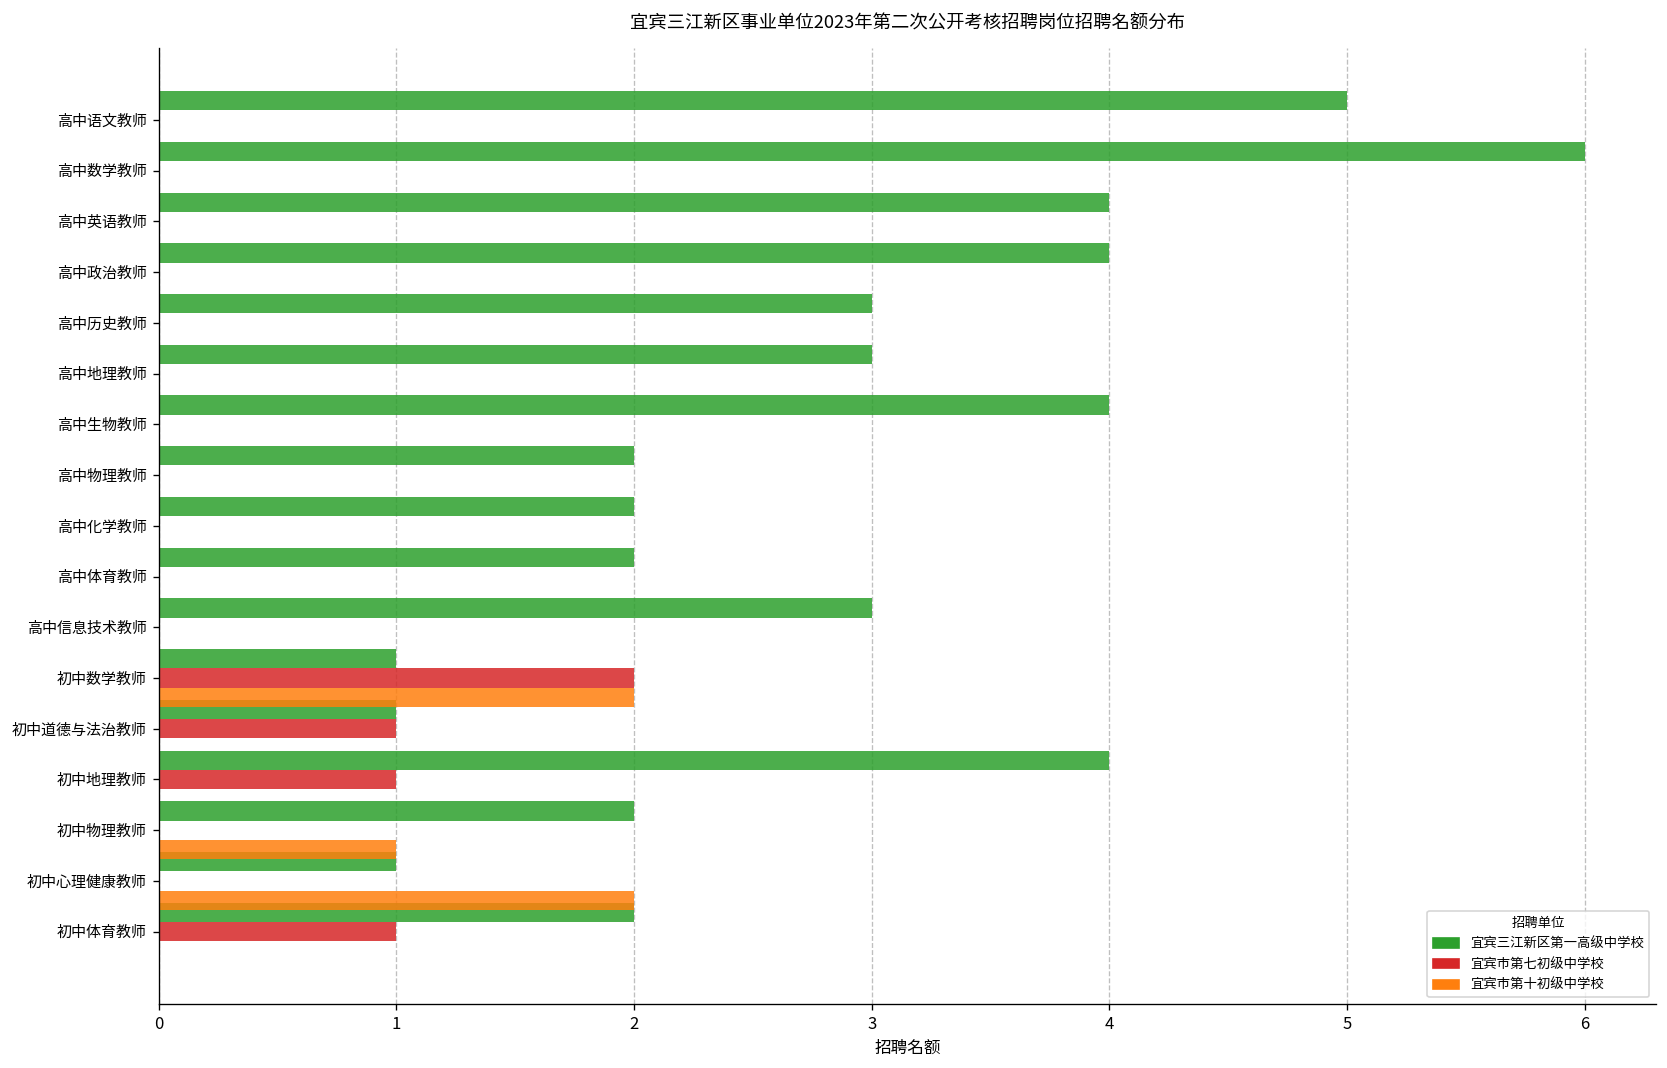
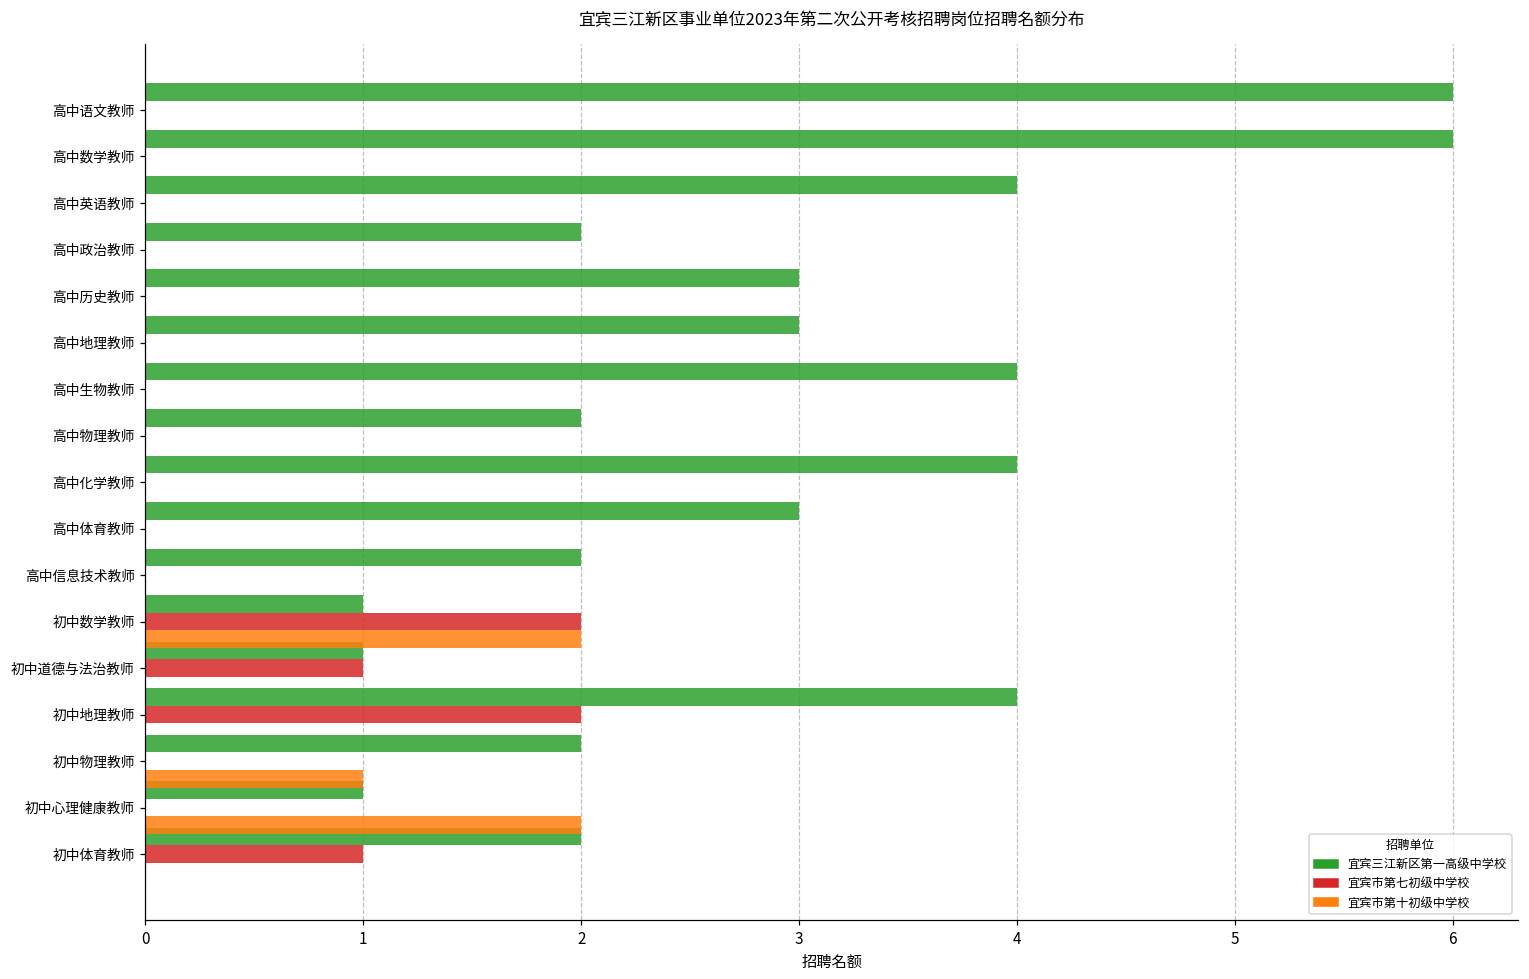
  {
    "宜宾三江新区第一高级中学校": {
-     "高中语文教师": 5,
+     "高中语文教师": 6,
      "高中数学教师": 6,
      "高中英语教师": 4,
-     "高中政治教师": 4,
+     "高中政治教师": 2,
      "高中历史教师": 3,
      "高中地理教师": 3,
      "高中生物教师": 4,
      "高中物理教师": 2,
-     "高中化学教师": 2,
-     "高中体育教师": 2,
-     "高中信息技术教师": 3,
+     "高中化学教师": 4,
+     "高中体育教师": 3,
+     "高中信息技术教师": 2,
      "初中数学教师": 1,
      "初中道德与法治教师": 1,
      "初中地理教师": 4,
      "初中物理教师": 2,
      "初中心理健康教师": 1,
      "初中体育教师": 2
    },
    "宜宾市第七初级中学校": {
      "高中语文教师": 0,
      "高中数学教师": 0,
      "高中英语教师": 0,
      "高中政治教师": 0,
      "高中历史教师": 0,
      "高中地理教师": 0,
      "高中生物教师": 0,
      "高中物理教师": 0,
      "高中化学教师": 0,
      "高中体育教师": 0,
      "高中信息技术教师": 0,
      "初中数学教师": 2,
      "初中道德与法治教师": 1,
-     "初中地理教师": 1,
+     "初中地理教师": 2,
      "初中物理教师": 0,
      "初中心理健康教师": 0,
      "初中体育教师": 1
    },
    "宜宾市第十初级中学校": {
      "高中语文教师": 0,
      "高中数学教师": 0,
      "高中英语教师": 0,
      "高中政治教师": 0,
      "高中历史教师": 0,
      "高中地理教师": 0,
      "高中生物教师": 0,
      "高中物理教师": 0,
      "高中化学教师": 0,
      "高中体育教师": 0,
      "高中信息技术教师": 0,
      "初中数学教师": 2,
      "初中道德与法治教师": 0,
      "初中地理教师": 0,
      "初中物理教师": 1,
      "初中心理健康教师": 2,
      "初中体育教师": 0
    }
  }
